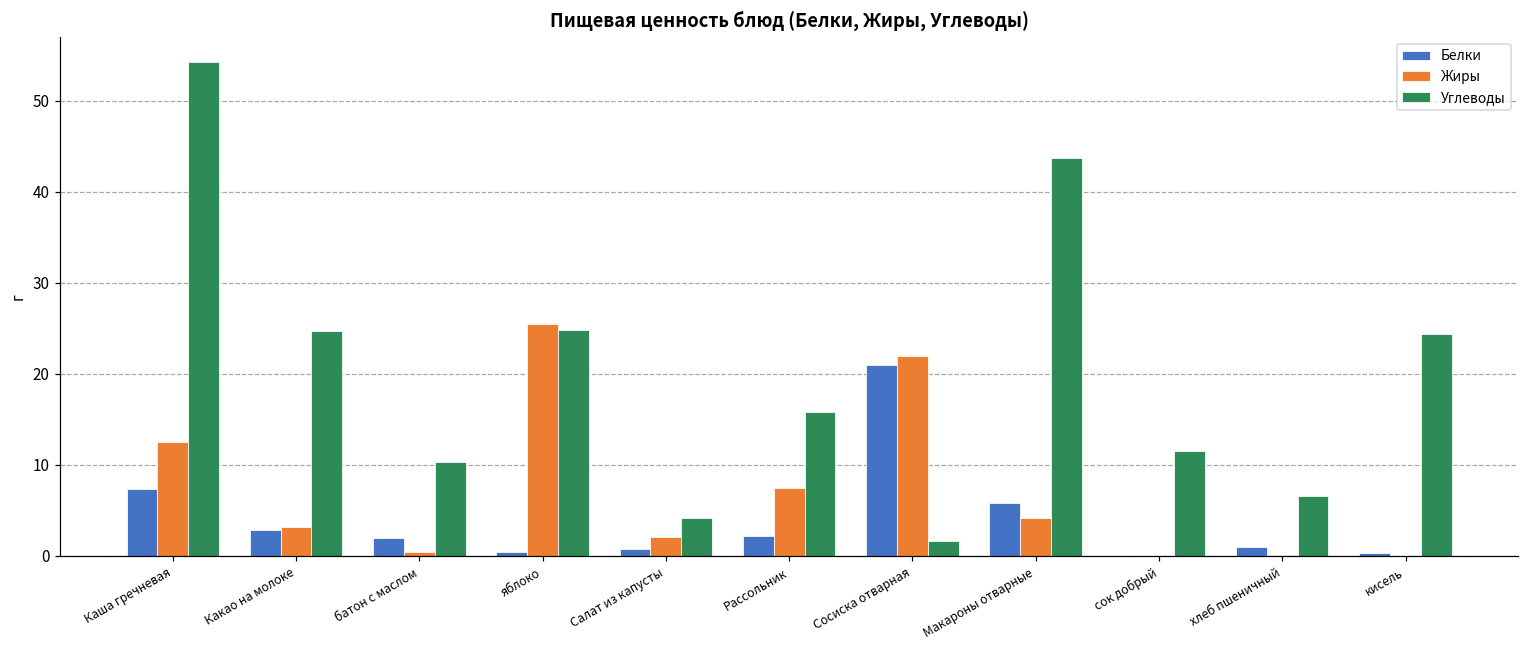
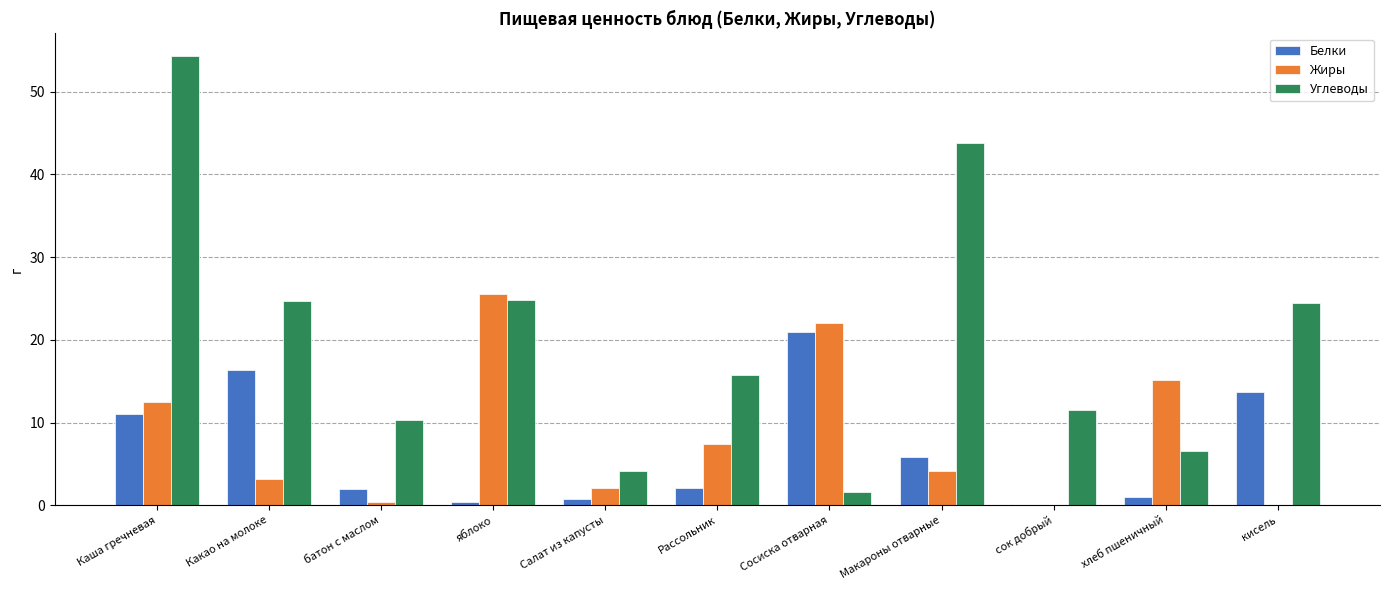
  {
    "Белки": {
-     "Каша гречневая": 7,
-     "Какао на молоке": 3,
+     "Каша гречневая": 11,
+     "Какао на молоке": 16,
      "батон с маслом": 2,
      "яблоко": 0,
      "Салат из капусты": 1,
      "Рассольник": 2,
      "Сосиска отварная": 21,
      "Макароны отварные": 6,
      "сок добрый": 0,
      "хлеб пшеничный": 1,
-     "кисель": 0
+     "кисель": 14
    },
    "Жиры": {
      "Каша гречневая": 13,
      "Какао на молоке": 3,
      "батон с маслом": 0,
      "яблоко": 26,
      "Салат из капусты": 2,
      "Рассольник": 7,
      "Сосиска отварная": 22,
      "Макароны отварные": 4,
      "сок добрый": 0,
-     "хлеб пшеничный": 0,
+     "хлеб пшеничный": 15,
      "кисель": 0
    },
    "Углеводы": {
      "Каша гречневая": 54,
      "Какао на молоке": 25,
      "батон с маслом": 10,
      "яблоко": 25,
      "Салат из капусты": 4,
      "Рассольник": 16,
      "Сосиска отварная": 2,
      "Макароны отварные": 44,
      "сок добрый": 12,
      "хлеб пшеничный": 7,
      "кисель": 24
    }
  }
